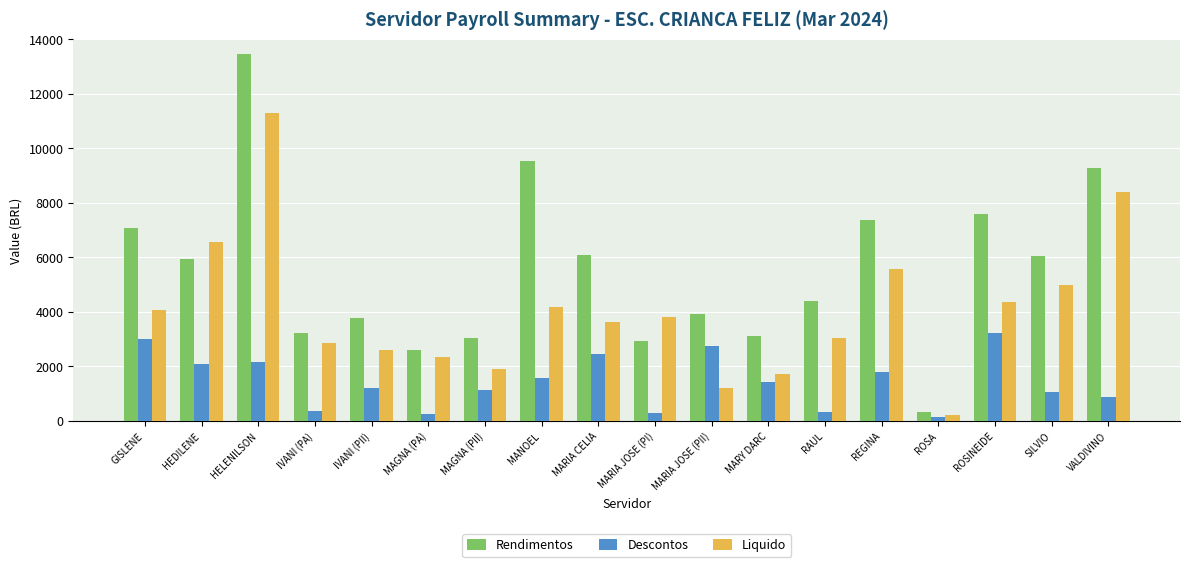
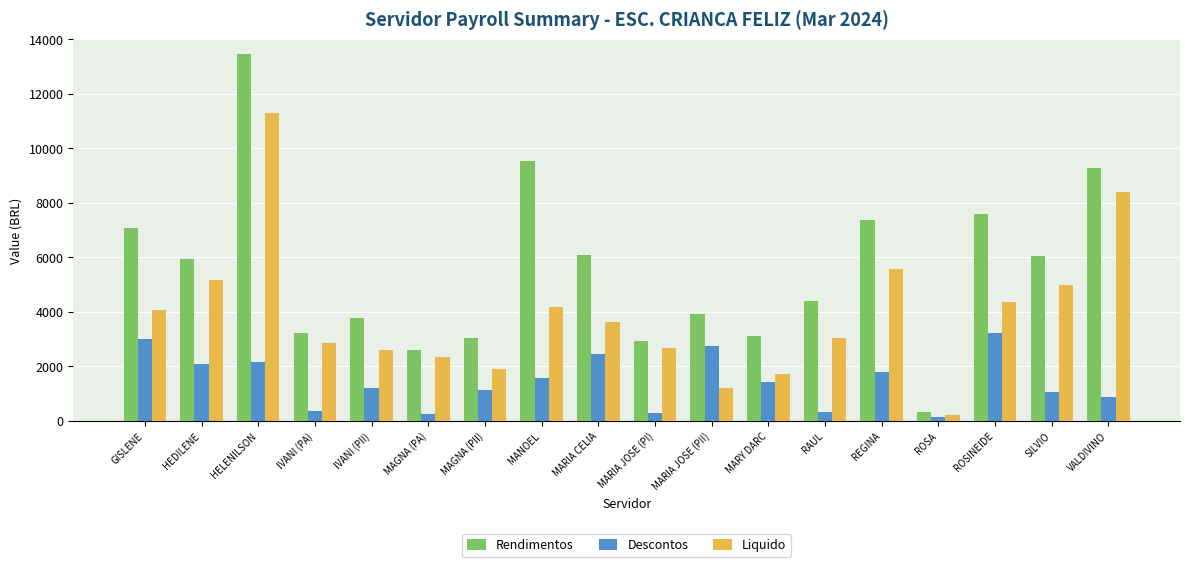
  {
    "Rendimentos": {
      "GISLENE": 7100,
      "HEDILENE": 5900,
      "HELENILSON": 13500,
      "IVANI (PA)": 3200,
      "IVANI (PII)": 3800,
      "MAGNA (PA)": 2600,
      "MAGNA (PII)": 3000,
      "MANOEL": 9500,
      "MARIA CELIA": 6100,
      "MARIA JOSE (PI)": 2900,
      "MARIA JOSE (PII)": 3900,
      "MARY DARC": 3100,
      "RAUL": 4400,
      "REGINA": 7400,
      "ROSA": 300,
      "ROSINEIDE": 7600,
      "SILVIO": 6000,
      "VALDIVINO": 9300
    },
    "Descontos": {
      "GISLENE": 3000,
      "HEDILENE": 2100,
      "HELENILSON": 2200,
      "IVANI (PA)": 400,
      "IVANI (PII)": 1200,
      "MAGNA (PA)": 300,
      "MAGNA (PII)": 1100,
      "MANOEL": 1600,
      "MARIA CELIA": 2400,
      "MARIA JOSE (PI)": 300,
      "MARIA JOSE (PII)": 2700,
      "MARY DARC": 1400,
      "RAUL": 300,
      "REGINA": 1800,
      "ROSA": 100,
      "ROSINEIDE": 3200,
      "SILVIO": 1100,
      "VALDIVINO": 900
    },
    "Liquido": {
      "GISLENE": 4100,
-     "HEDILENE": 6600,
+     "HEDILENE": 5200,
      "HELENILSON": 11300,
      "IVANI (PA)": 2900,
      "IVANI (PII)": 2600,
      "MAGNA (PA)": 2300,
      "MAGNA (PII)": 1900,
      "MANOEL": 4200,
      "MARIA CELIA": 3600,
-     "MARIA JOSE (PI)": 3800,
+     "MARIA JOSE (PI)": 2700,
      "MARIA JOSE (PII)": 1200,
      "MARY DARC": 1700,
      "RAUL": 3000,
      "REGINA": 5600,
      "ROSA": 200,
      "ROSINEIDE": 4300,
      "SILVIO": 5000,
      "VALDIVINO": 8400
    }
  }
